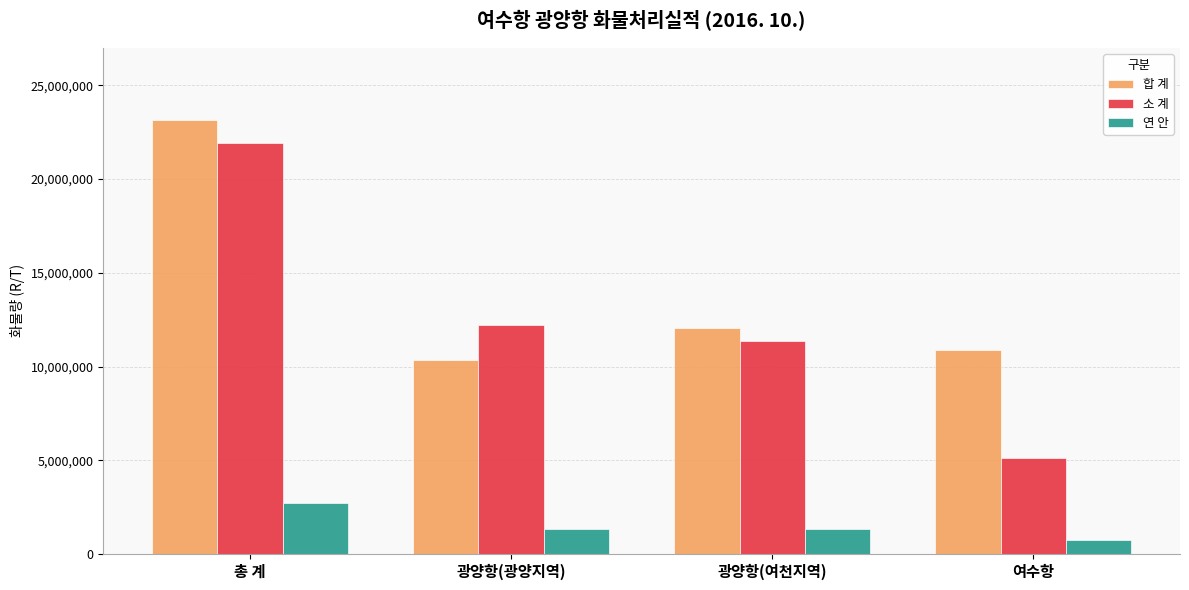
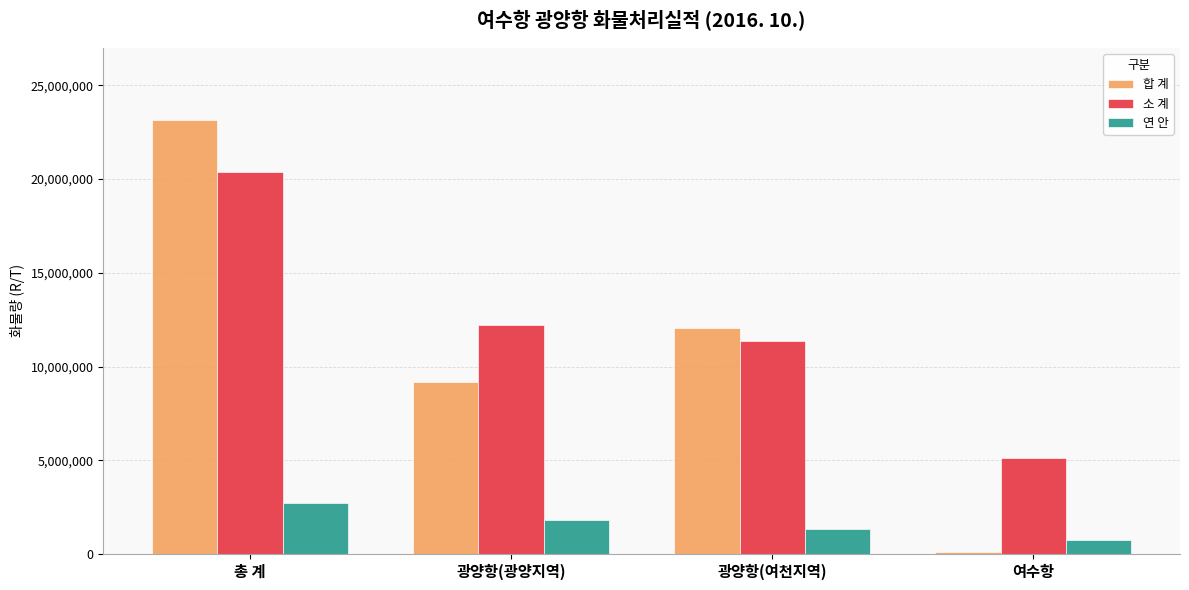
  {
    "합 계": {
      "총 계": "23,100,000",
-     "광양항(광양지역)": "10,300,000",
+     "광양항(광양지역)": "9,200,000",
      "광양항(여천지역)": "12,000,000",
-     "여수항": "10,900,000"
+     "여수항": "100,000"
    },
    "소 계": {
-     "총 계": "21,900,000",
+     "총 계": "20,400,000",
      "광양항(광양지역)": "12,200,000",
      "광양항(여천지역)": "11,400,000",
      "여수항": "5,100,000"
    },
    "연 안": {
      "총 계": "2,700,000",
-     "광양항(광양지역)": "1,300,000",
+     "광양항(광양지역)": "1,800,000",
      "광양항(여천지역)": "1,300,000",
      "여수항": "700,000"
    }
  }
